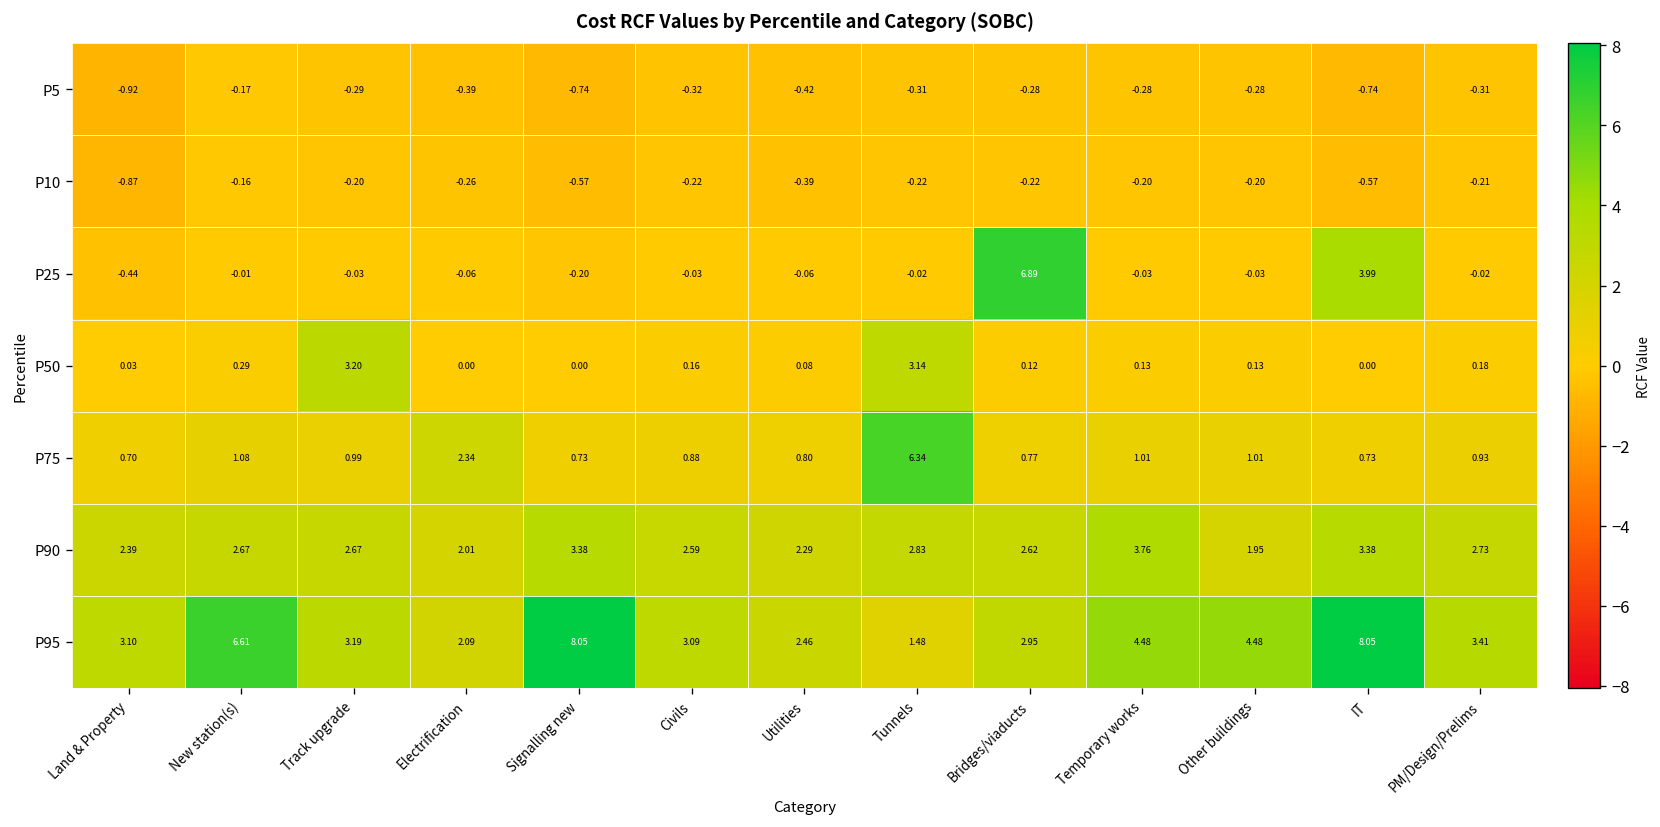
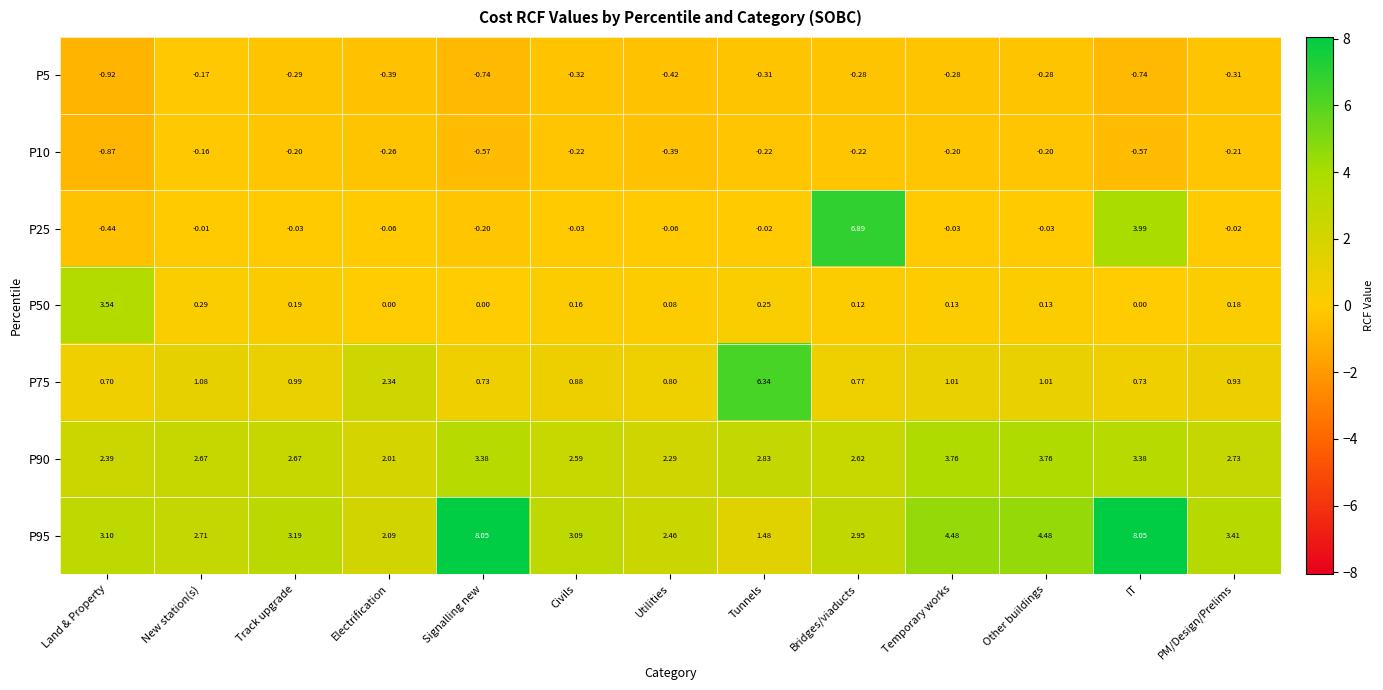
  {
    "P5": {
      "Land & Property": -0.92,
      "New station(s)": -0.17,
      "Track upgrade": -0.29,
      "Electrification": -0.39,
      "Signalling new": -0.74,
      "Civils": -0.32,
      "Utilities": -0.42,
      "Tunnels": -0.31,
      "Bridges/viaducts": -0.28,
      "Temporary works": -0.28,
      "Other buildings": -0.28,
      "IT": -0.74,
      "PM/Design/Prelims": -0.31
    },
    "P10": {
      "Land & Property": -0.87,
      "New station(s)": -0.16,
      "Track upgrade": -0.20,
      "Electrification": -0.26,
      "Signalling new": -0.57,
      "Civils": -0.22,
      "Utilities": -0.39,
      "Tunnels": -0.22,
      "Bridges/viaducts": -0.22,
      "Temporary works": -0.20,
      "Other buildings": -0.20,
      "IT": -0.57,
      "PM/Design/Prelims": -0.21
    },
    "P25": {
      "Land & Property": -0.44,
      "New station(s)": -0.01,
      "Track upgrade": -0.03,
      "Electrification": -0.06,
      "Signalling new": -0.20,
      "Civils": -0.03,
      "Utilities": -0.06,
      "Tunnels": -0.02,
      "Bridges/viaducts": 6.89,
      "Temporary works": -0.03,
      "Other buildings": -0.03,
      "IT": 3.99,
      "PM/Design/Prelims": -0.02
    },
    "P50": {
-     "Land & Property": 0.03,
+     "Land & Property": 3.54,
      "New station(s)": 0.29,
-     "Track upgrade": 3.20,
+     "Track upgrade": 0.19,
      "Electrification": 0.00,
      "Signalling new": 0.00,
      "Civils": 0.16,
      "Utilities": 0.08,
-     "Tunnels": 3.14,
+     "Tunnels": 0.25,
      "Bridges/viaducts": 0.12,
      "Temporary works": 0.13,
      "Other buildings": 0.13,
      "IT": 0.00,
      "PM/Design/Prelims": 0.18
    },
    "P75": {
      "Land & Property": 0.70,
      "New station(s)": 1.08,
      "Track upgrade": 0.99,
      "Electrification": 2.34,
      "Signalling new": 0.73,
      "Civils": 0.88,
      "Utilities": 0.80,
      "Tunnels": 6.34,
      "Bridges/viaducts": 0.77,
      "Temporary works": 1.01,
      "Other buildings": 1.01,
      "IT": 0.73,
      "PM/Design/Prelims": 0.93
    },
    "P90": {
      "Land & Property": 2.39,
      "New station(s)": 2.67,
      "Track upgrade": 2.67,
      "Electrification": 2.01,
      "Signalling new": 3.38,
      "Civils": 2.59,
      "Utilities": 2.29,
      "Tunnels": 2.83,
      "Bridges/viaducts": 2.62,
      "Temporary works": 3.76,
-     "Other buildings": 1.95,
+     "Other buildings": 3.76,
      "IT": 3.38,
      "PM/Design/Prelims": 2.73
    },
    "P95": {
      "Land & Property": 3.10,
-     "New station(s)": 6.61,
+     "New station(s)": 2.71,
      "Track upgrade": 3.19,
      "Electrification": 2.09,
      "Signalling new": 8.05,
      "Civils": 3.09,
      "Utilities": 2.46,
      "Tunnels": 1.48,
      "Bridges/viaducts": 2.95,
      "Temporary works": 4.48,
      "Other buildings": 4.48,
      "IT": 8.05,
      "PM/Design/Prelims": 3.41
    }
  }
